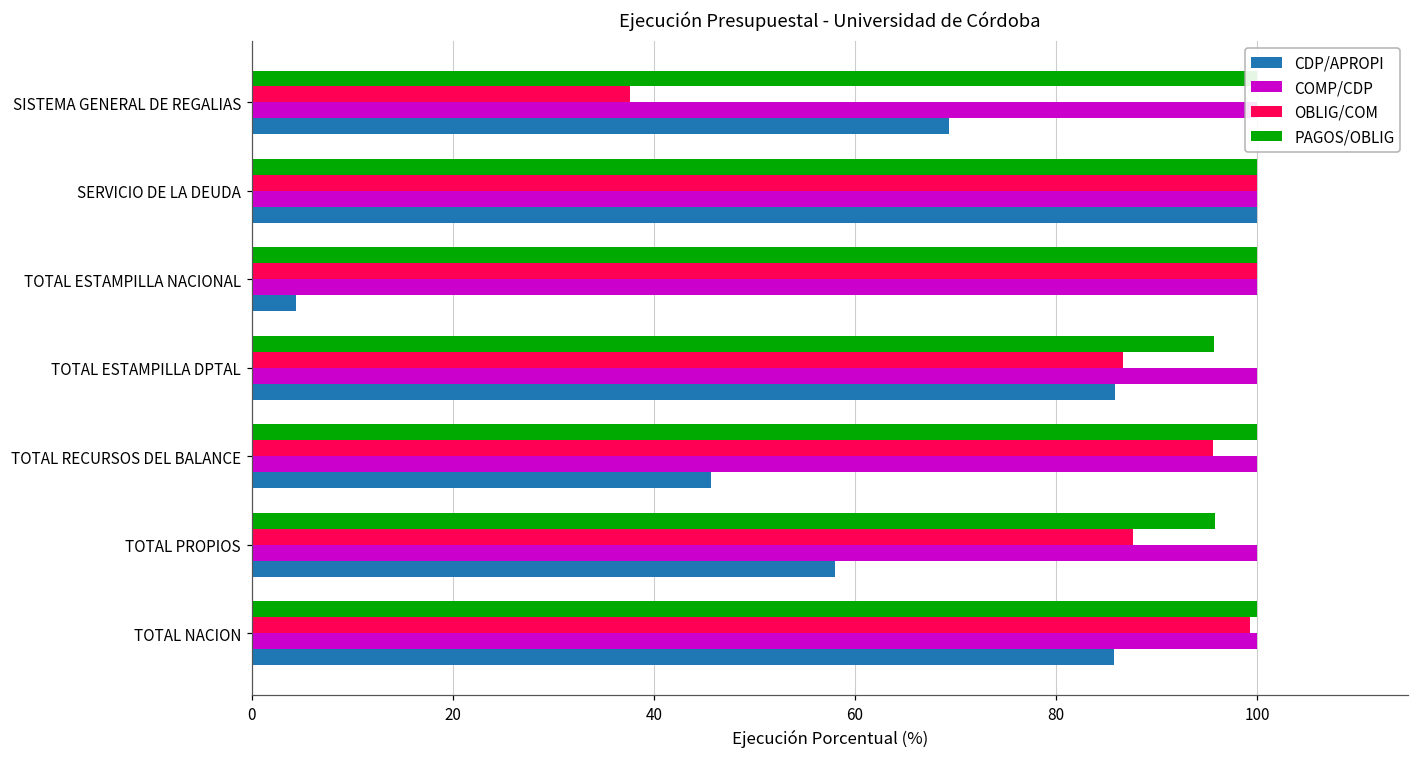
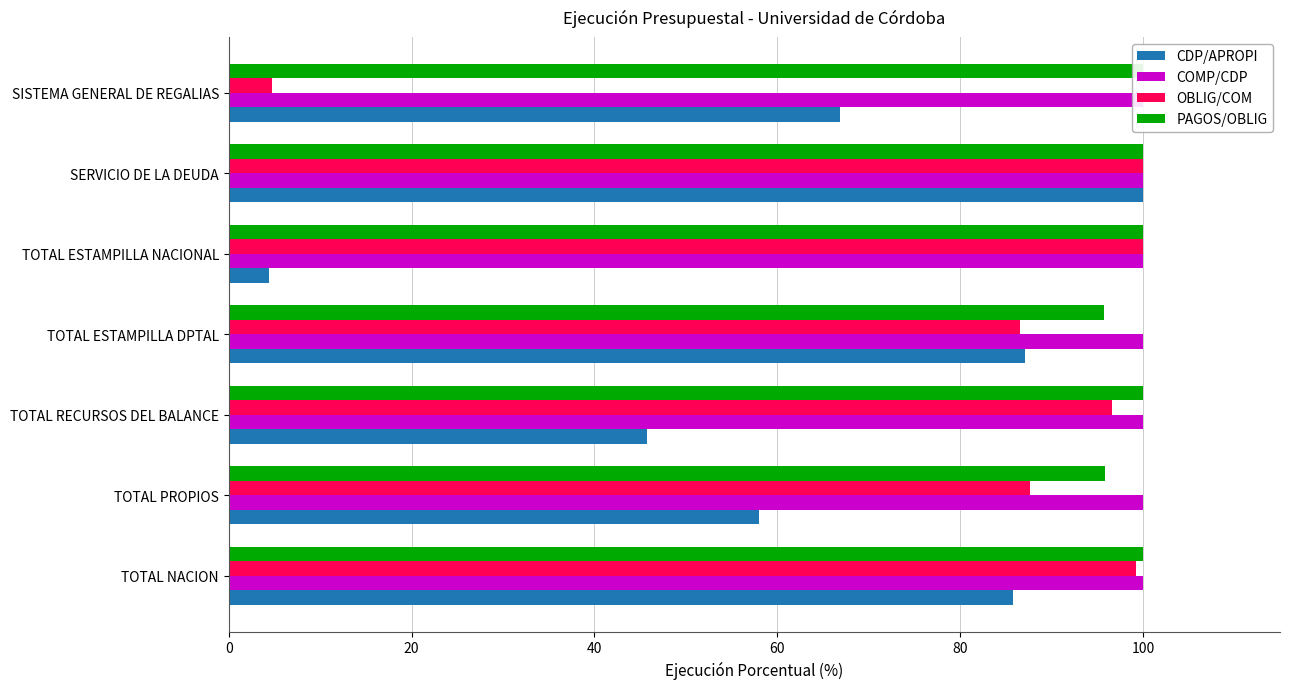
  {
    "CDP/APROPI": {
-     "SISTEMA GENERAL DE REGALIAS": 69,
+     "SISTEMA GENERAL DE REGALIAS": 67,
      "SERVICIO DE LA DEUDA": 100,
      "TOTAL ESTAMPILLA NACIONAL": 4,
-     "TOTAL ESTAMPILLA DPTAL": 86,
+     "TOTAL ESTAMPILLA DPTAL": 87,
      "TOTAL RECURSOS DEL BALANCE": 46,
      "TOTAL PROPIOS": 58,
      "TOTAL NACION": 86
    },
    "COMP/CDP": {
      "SERVICIO DE LA DEUDA": 100,
      "TOTAL ESTAMPILLA NACIONAL": 100,
      "TOTAL ESTAMPILLA DPTAL": 100,
      "TOTAL RECURSOS DEL BALANCE": 100,
      "TOTAL PROPIOS": 100,
      "TOTAL NACION": 100
    },
    "OBLIG/COM": {
-     "SISTEMA GENERAL DE REGALIAS": 38,
+     "SISTEMA GENERAL DE REGALIAS": 5,
      "SERVICIO DE LA DEUDA": 100,
      "TOTAL ESTAMPILLA NACIONAL": 100,
      "TOTAL ESTAMPILLA DPTAL": 87,
-     "TOTAL RECURSOS DEL BALANCE": 96,
+     "TOTAL RECURSOS DEL BALANCE": 97,
      "TOTAL PROPIOS": 88,
      "TOTAL NACION": 99
    },
    "PAGOS/OBLIG": {
      "SERVICIO DE LA DEUDA": 100,
      "TOTAL ESTAMPILLA NACIONAL": 100,
      "TOTAL ESTAMPILLA DPTAL": 96,
      "TOTAL RECURSOS DEL BALANCE": 100,
      "TOTAL PROPIOS": 96,
      "TOTAL NACION": 100
    }
  }
